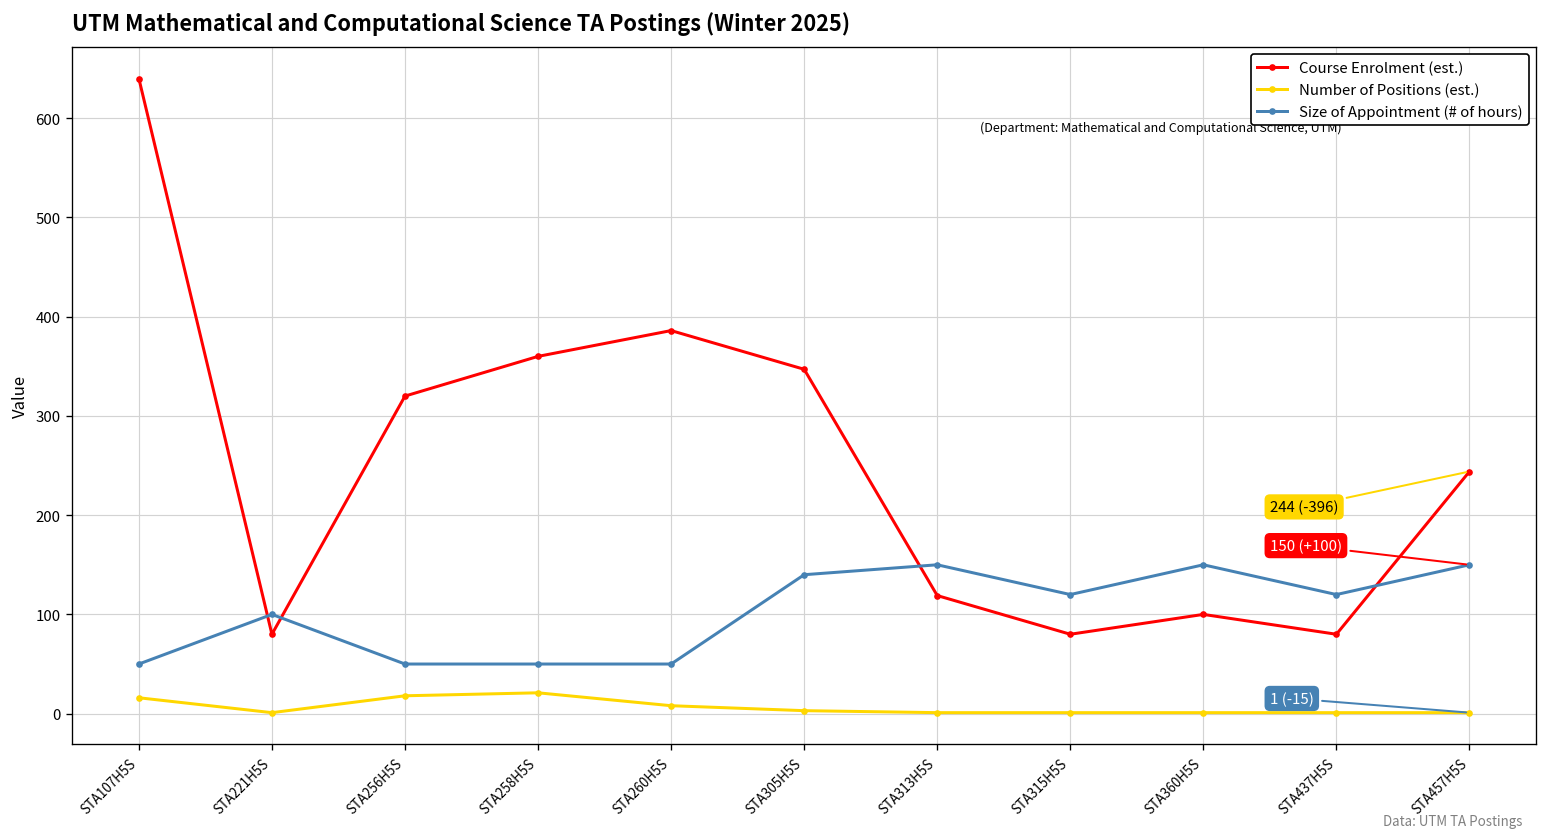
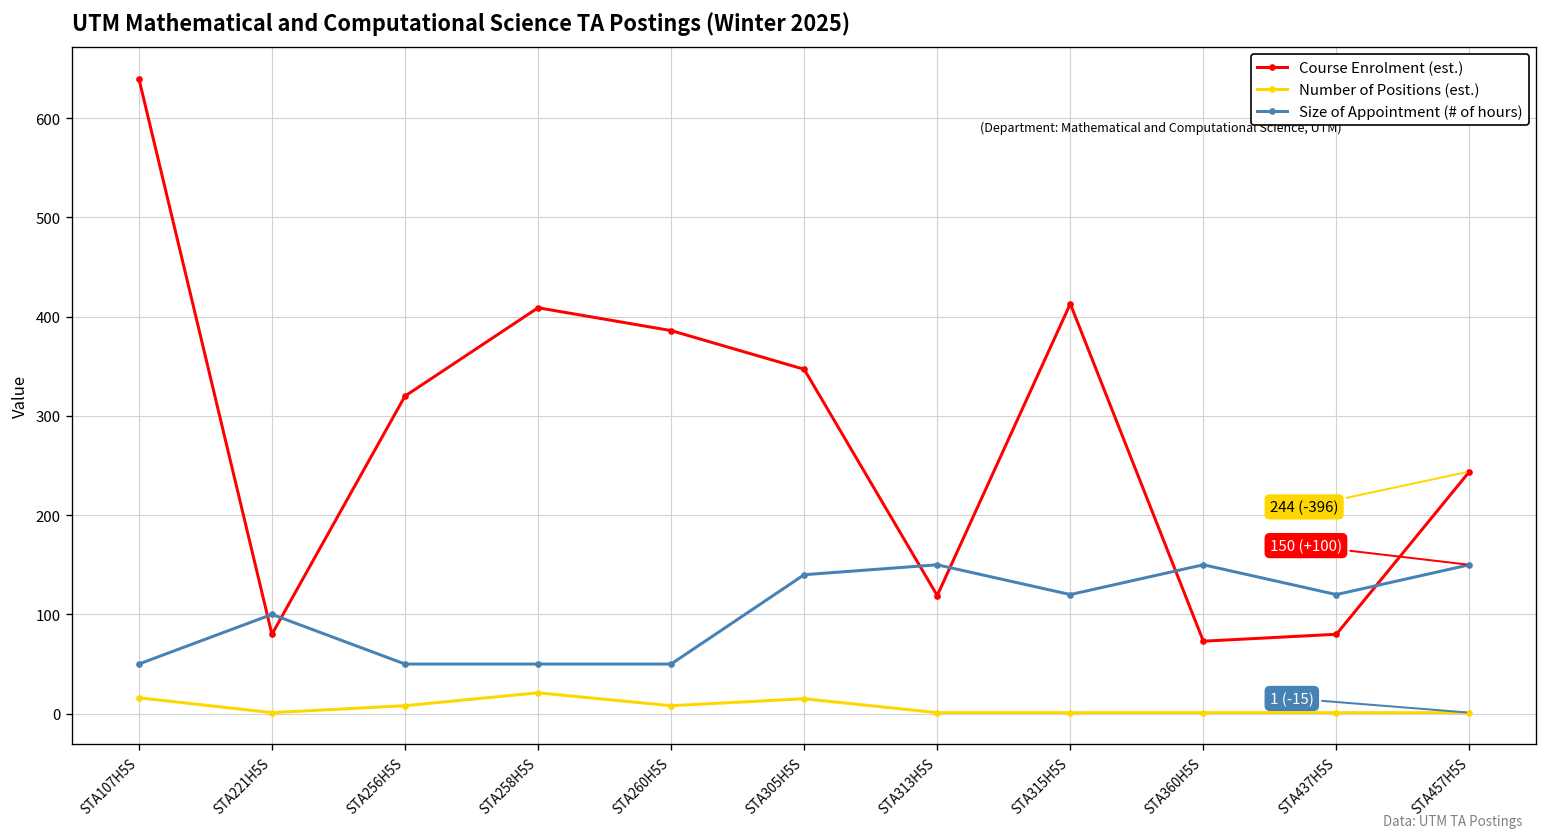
  {
    "Course Enrolment (est.)": {
      "STA107H5S": 640,
      "STA221H5S": 80,
      "STA256H5S": 320,
-     "STA258H5S": 360,
+     "STA258H5S": 410,
      "STA260H5S": 390,
      "STA305H5S": 350,
      "STA313H5S": 120,
-     "STA315H5S": 80,
-     "STA360H5S": 100,
+     "STA315H5S": 410,
+     "STA360H5S": 70,
      "STA437H5S": 80
    },
    "Number of Positions (est.)": {
      "STA107H5S": 20,
      "STA221H5S": 0,
-     "STA256H5S": 20,
+     "STA256H5S": 10,
      "STA258H5S": 20,
      "STA260H5S": 10,
-     "STA305H5S": 0,
+     "STA305H5S": 20,
      "STA313H5S": 0,
      "STA315H5S": 0,
      "STA360H5S": 0,
      "STA437H5S": 0,
      "STA457H5S": 0
    },
    "Size of Appointment (# of hours)": {
      "STA107H5S": 50,
      "STA221H5S": 100,
      "STA256H5S": 50,
      "STA258H5S": 50,
      "STA260H5S": 50,
      "STA305H5S": 140,
      "STA313H5S": 150,
      "STA315H5S": 120,
      "STA360H5S": 150,
      "STA437H5S": 120,
      "STA457H5S": 150
    }
  }
